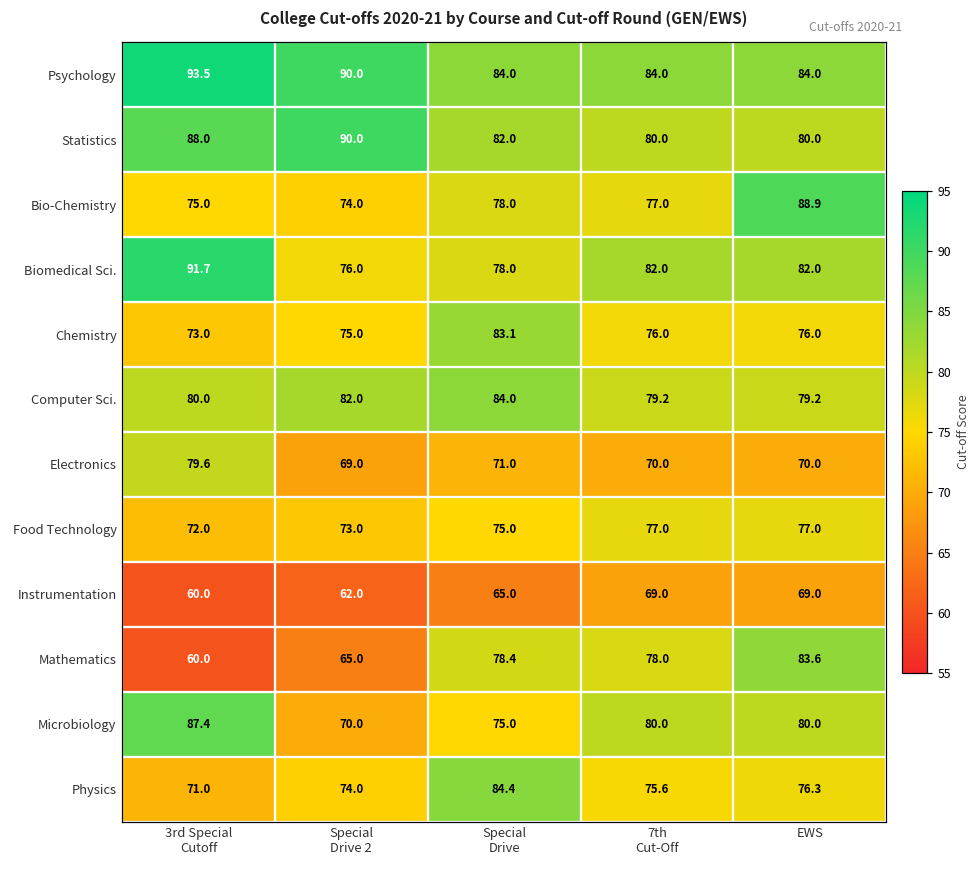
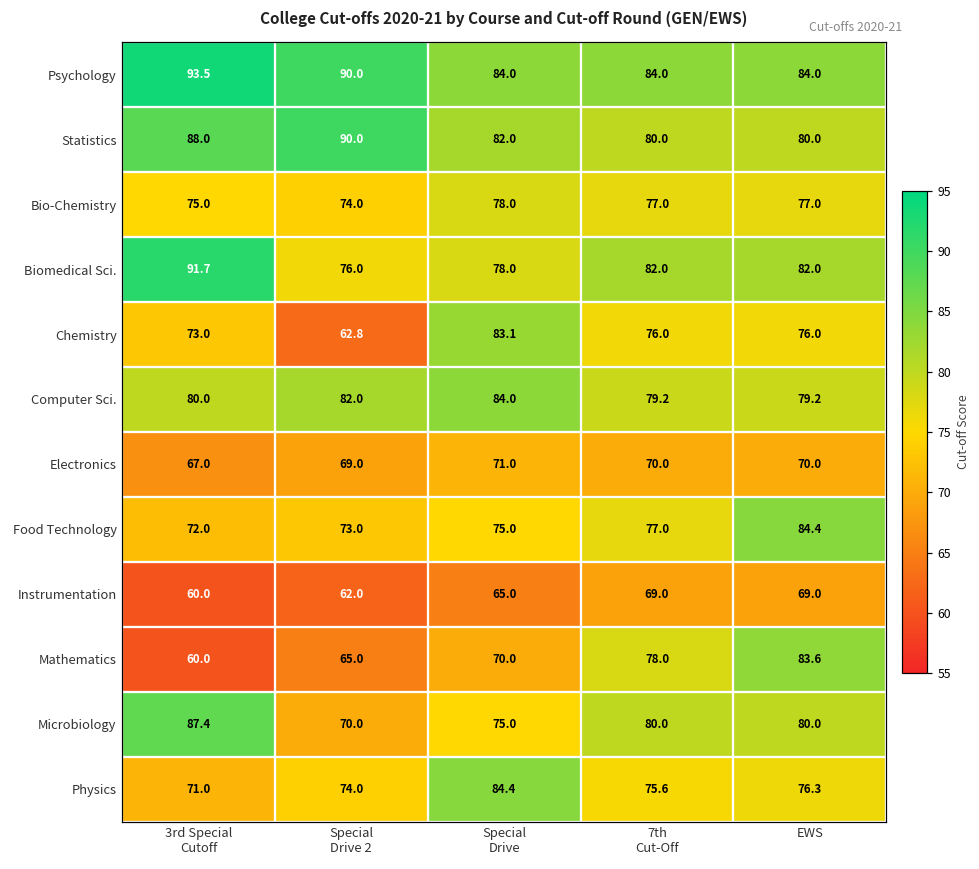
  {
    "Psychology": {
      "3rd Special Cutoff": 93.5,
      "Special Drive 2": 90.0,
      "Special Drive": 84.0,
      "7th Cut-Off": 84.0,
      "EWS": 84.0
    },
    "Statistics": {
      "3rd Special Cutoff": 88.0,
      "Special Drive 2": 90.0,
      "Special Drive": 82.0,
      "7th Cut-Off": 80.0,
      "EWS": 80.0
    },
    "Bio-Chemistry": {
      "3rd Special Cutoff": 75.0,
      "Special Drive 2": 74.0,
      "Special Drive": 78.0,
      "7th Cut-Off": 77.0,
-     "EWS": 88.9
+     "EWS": 77.0
    },
    "Biomedical Sci.": {
      "3rd Special Cutoff": 91.7,
      "Special Drive 2": 76.0,
      "Special Drive": 78.0,
      "7th Cut-Off": 82.0,
      "EWS": 82.0
    },
    "Chemistry": {
      "3rd Special Cutoff": 73.0,
-     "Special Drive 2": 75.0,
+     "Special Drive 2": 62.8,
      "Special Drive": 83.1,
      "7th Cut-Off": 76.0,
      "EWS": 76.0
    },
    "Computer Sci.": {
      "3rd Special Cutoff": 80.0,
      "Special Drive 2": 82.0,
      "Special Drive": 84.0,
      "7th Cut-Off": 79.2,
      "EWS": 79.2
    },
    "Electronics": {
-     "3rd Special Cutoff": 79.6,
+     "3rd Special Cutoff": 67.0,
      "Special Drive 2": 69.0,
      "Special Drive": 71.0,
      "7th Cut-Off": 70.0,
      "EWS": 70.0
    },
    "Food Technology": {
      "3rd Special Cutoff": 72.0,
      "Special Drive 2": 73.0,
      "Special Drive": 75.0,
      "7th Cut-Off": 77.0,
-     "EWS": 77.0
+     "EWS": 84.4
    },
    "Instrumentation": {
      "3rd Special Cutoff": 60.0,
      "Special Drive 2": 62.0,
      "Special Drive": 65.0,
      "7th Cut-Off": 69.0,
      "EWS": 69.0
    },
    "Mathematics": {
      "3rd Special Cutoff": 60.0,
      "Special Drive 2": 65.0,
-     "Special Drive": 78.4,
+     "Special Drive": 70.0,
      "7th Cut-Off": 78.0,
      "EWS": 83.6
    },
    "Microbiology": {
      "3rd Special Cutoff": 87.4,
      "Special Drive 2": 70.0,
      "Special Drive": 75.0,
      "7th Cut-Off": 80.0,
      "EWS": 80.0
    },
    "Physics": {
      "3rd Special Cutoff": 71.0,
      "Special Drive 2": 74.0,
      "Special Drive": 84.4,
      "7th Cut-Off": 75.6,
      "EWS": 76.3
    }
  }
